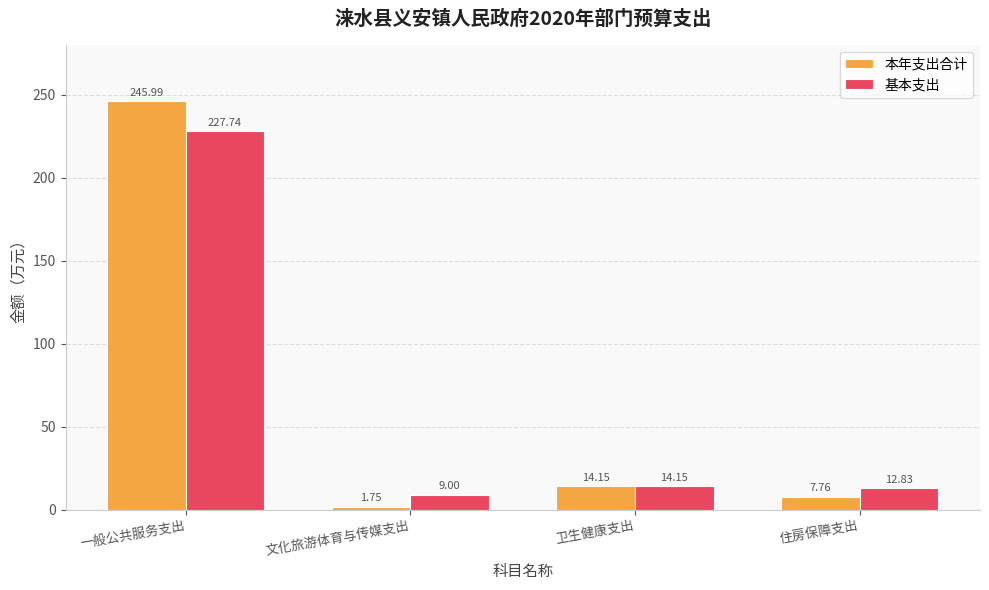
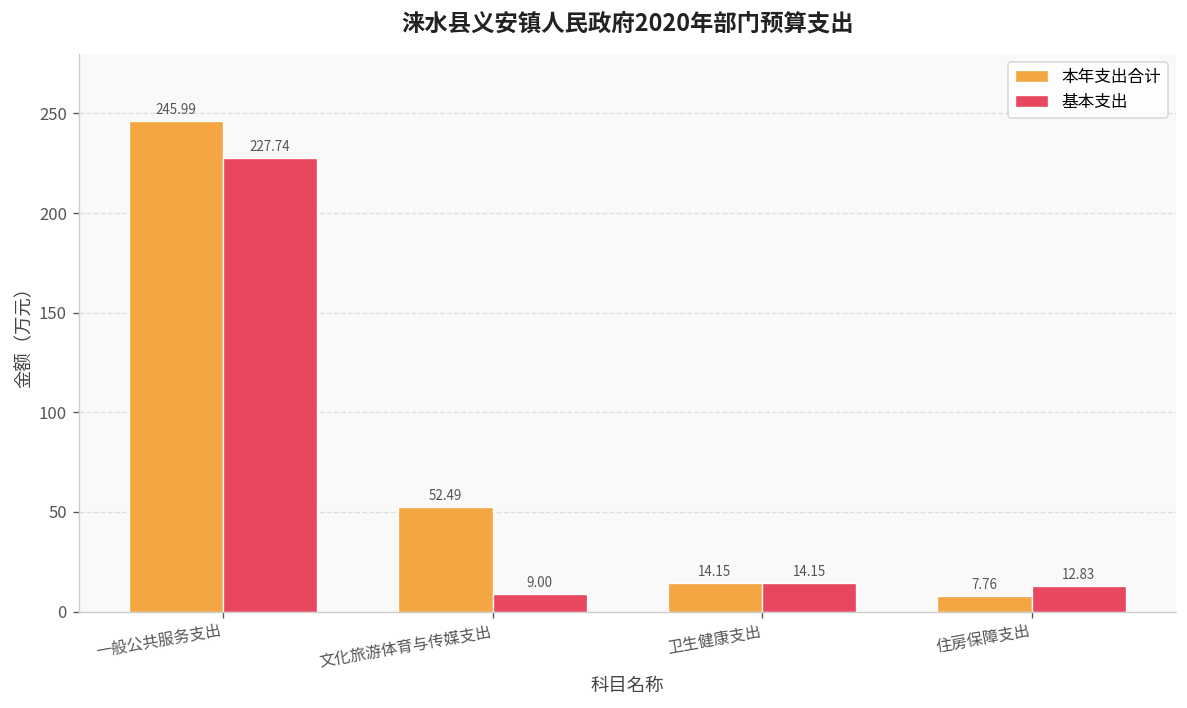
  {
    "本年支出合计": {
      "一般公共服务支出": 245.99,
-     "文化旅游体育与传媒支出": 1.75,
+     "文化旅游体育与传媒支出": 52.49,
      "卫生健康支出": 14.15,
      "住房保障支出": 7.76
    },
    "基本支出": {
      "一般公共服务支出": 227.74,
      "文化旅游体育与传媒支出": 9.00,
      "卫生健康支出": 14.15,
      "住房保障支出": 12.83
    }
  }
